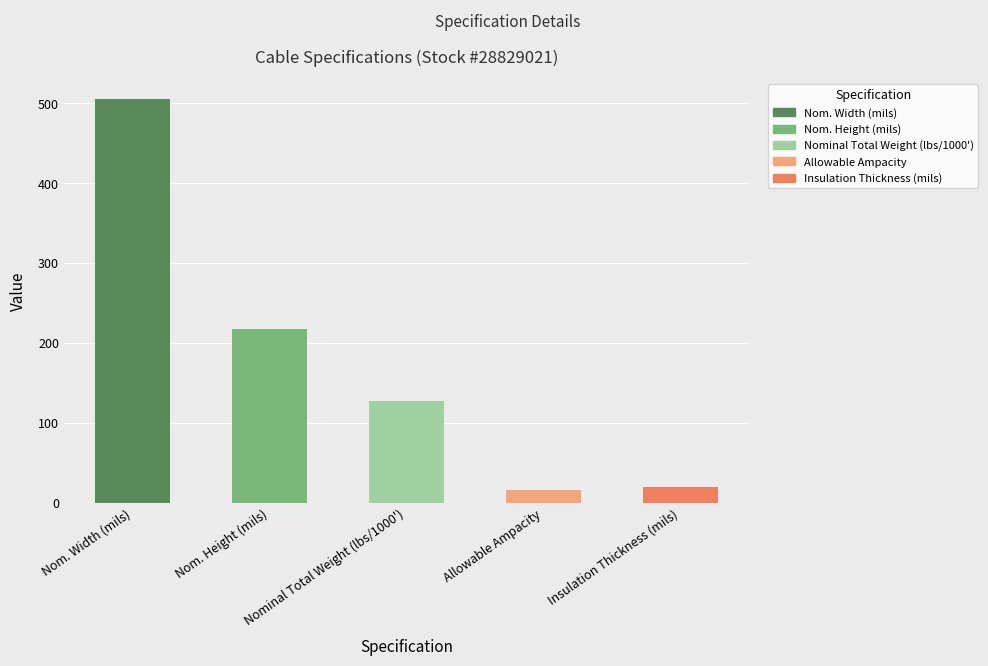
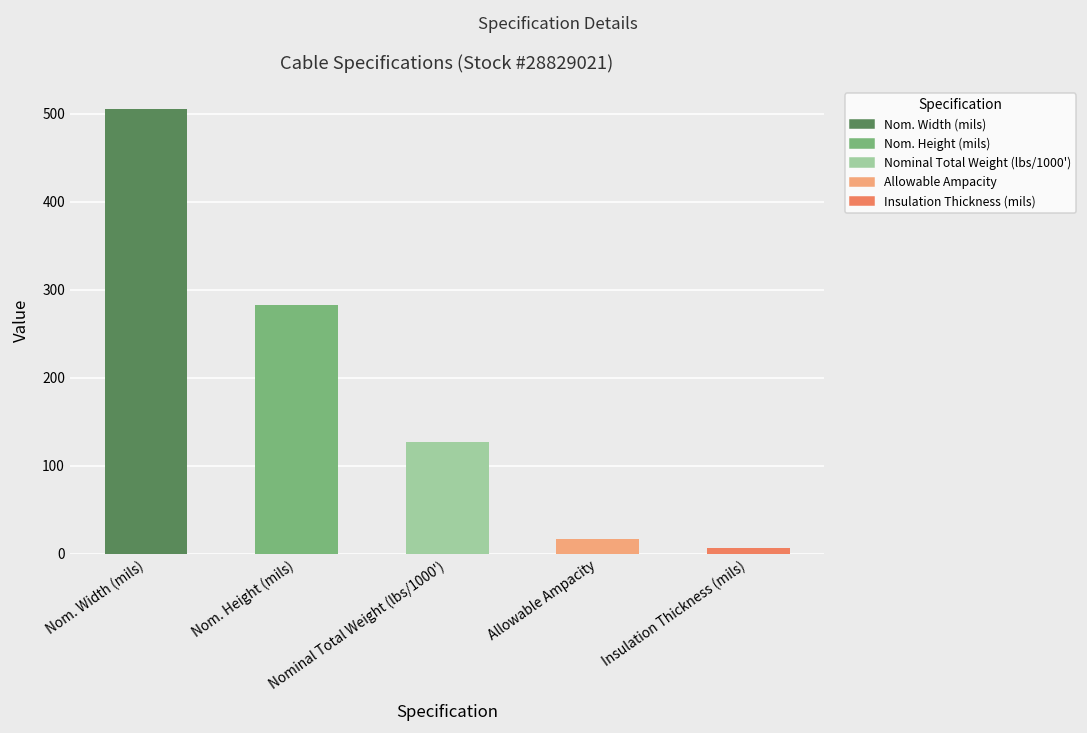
  {
    "Nom. Width (mils)": 510,
-   "Nom. Height (mils)": 220,
+   "Nom. Height (mils)": 280,
    "Nominal Total Weight (lbs/1000')": 130,
    "Allowable Ampacity": 20,
-   "Insulation Thickness (mils)": 20
+   "Insulation Thickness (mils)": 10
  }
